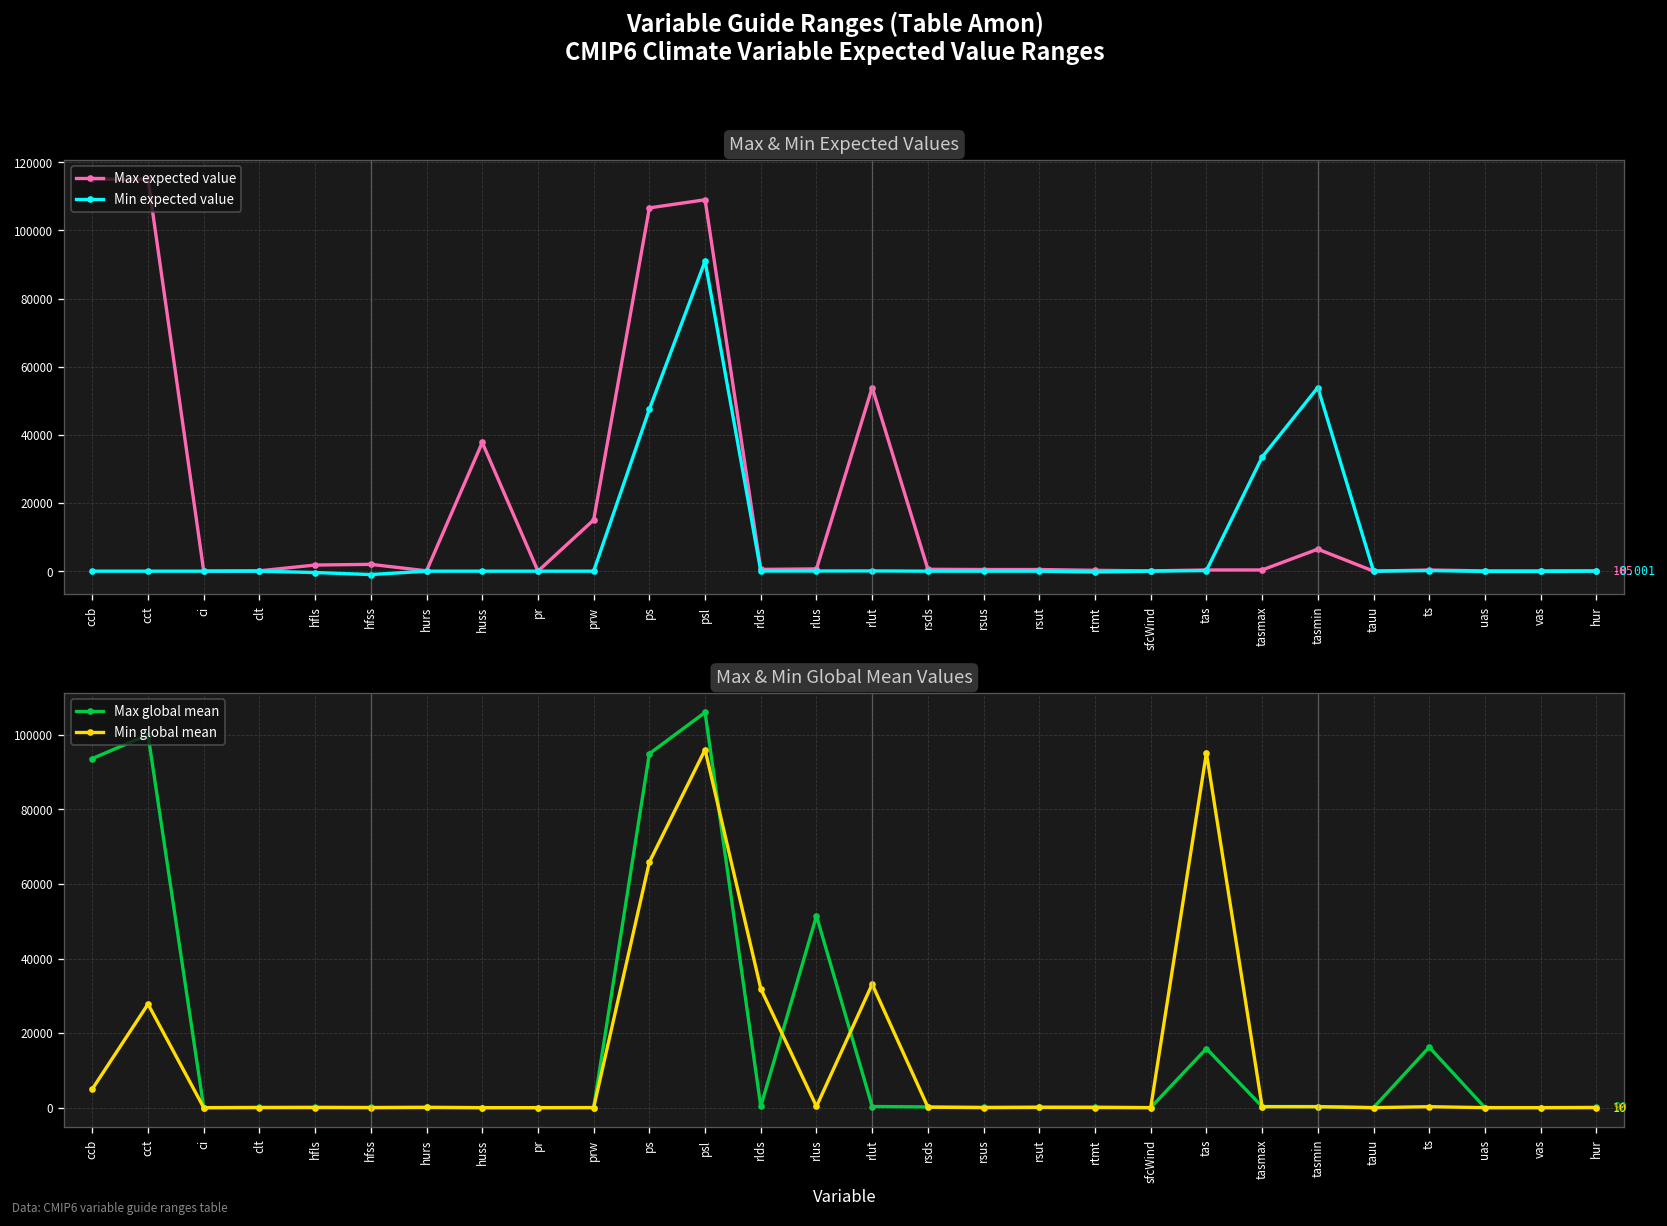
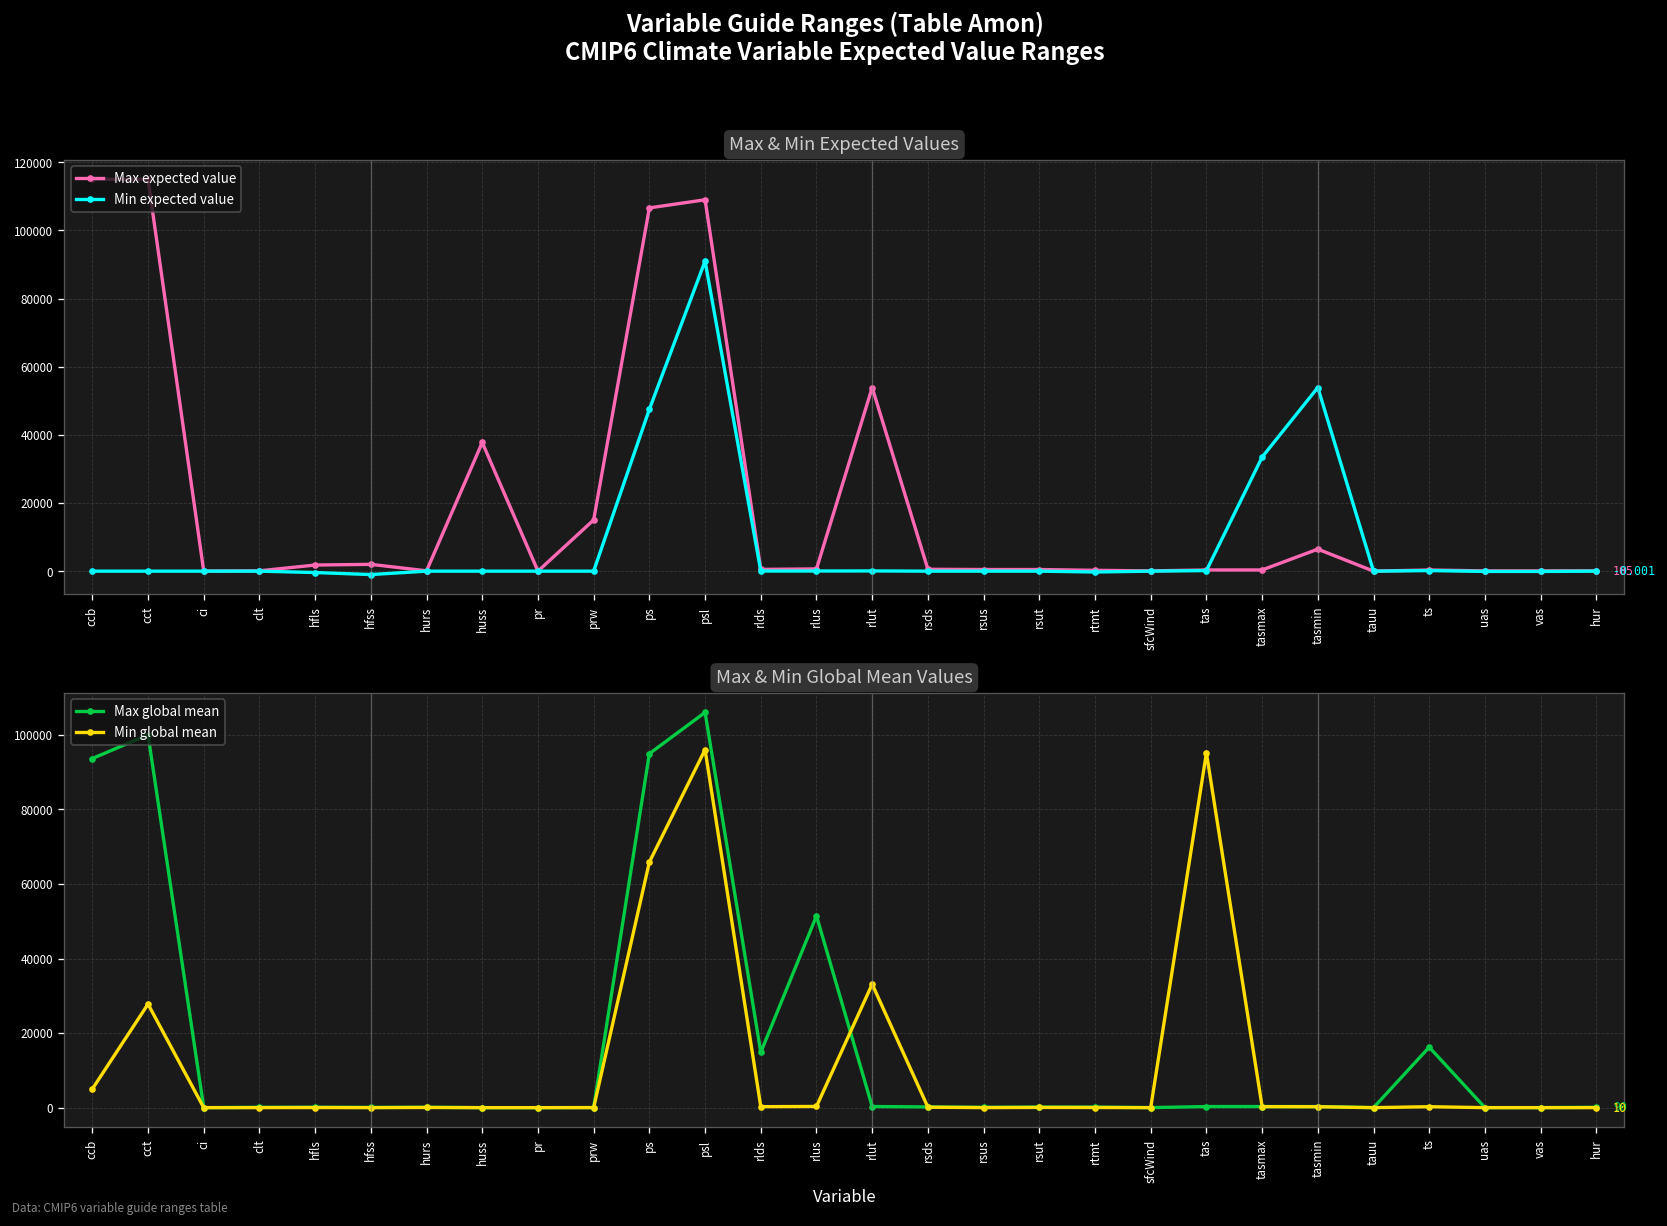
  {
    "Max & Min Expected Values": {
      "Max expected value": {
        "hfls": 2000,
        "hfss": 2000,
        "huss": 38000,
        "prw": 15000,
        "ps": 107000,
        "psl": 109000,
        "rlut": 54000,
        "tasmax": 0,
        "tasmin": 6000
      },
      "Min expected value": {
        "ccb": 0,
        "cct": 0,
        "hfls": 0,
        "hfss": -1000,
        "huss": 0,
        "prw": 0,
        "ps": 48000,
        "psl": 91000,
        "rlut": 0,
        "tasmax": 33000,
        "tasmin": 54000
      }
    },
    "Max & Min Global Mean Values": {
      "Max global mean": {
        "ccb": 94000,
        "ps": 95000,
        "psl": 106000,
-       "rlds": 0,
+       "rlds": 15000,
        "rlus": 51000,
        "rlut": 0,
-       "tas": 16000,
+       "tas": 0,
        "ts": 16000
      },
      "Min global mean": {
        "ccb": 5000,
        "cct": 28000,
        "ps": 66000,
        "psl": 96000,
-       "rlds": 32000,
+       "rlds": 0,
        "rlus": 0,
        "rlut": 33000,
        "tas": 95000,
        "ts": 0
      }
    }
  }
